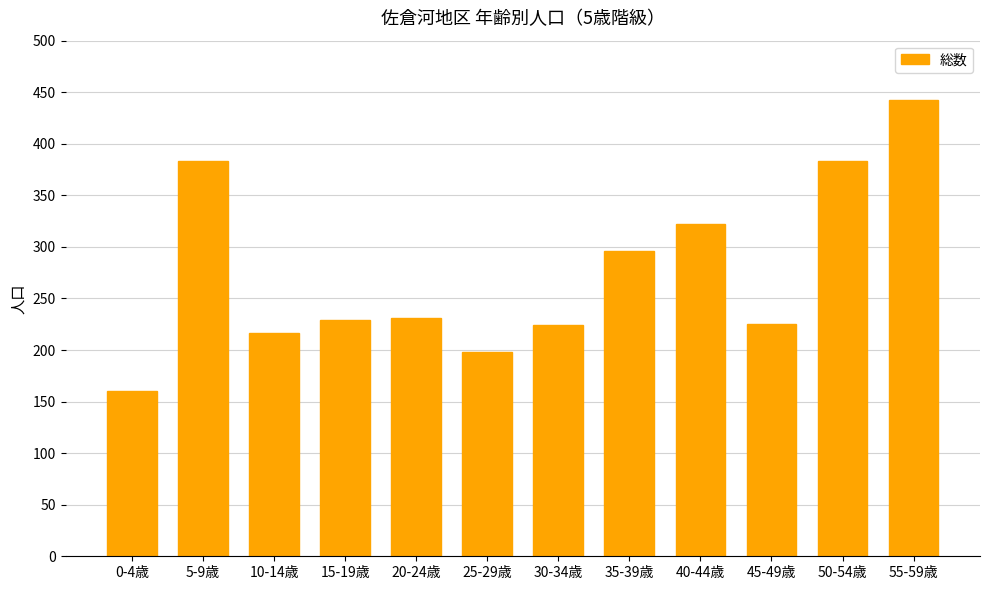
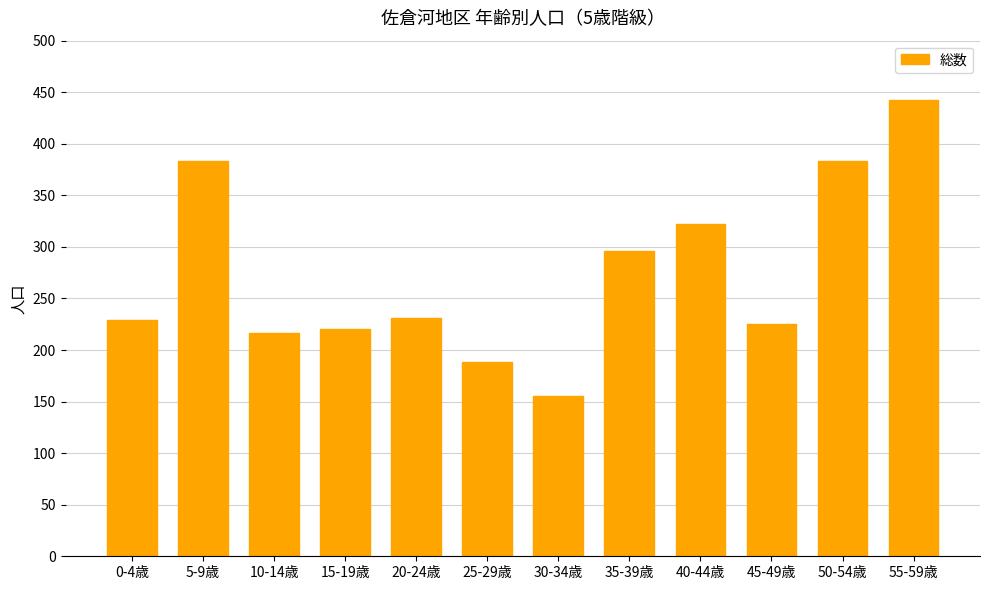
  {
-   "0-4歳": 160,
+   "0-4歳": 229,
    "5-9歳": 383,
    "10-14歳": 217,
-   "15-19歳": 229,
+   "15-19歳": 220,
    "20-24歳": 231,
-   "25-29歳": 198,
-   "30-34歳": 224,
+   "25-29歳": 188,
+   "30-34歳": 155,
    "35-39歳": 296,
    "40-44歳": 322,
    "45-49歳": 225,
    "50-54歳": 383,
    "55-59歳": 442
  }
